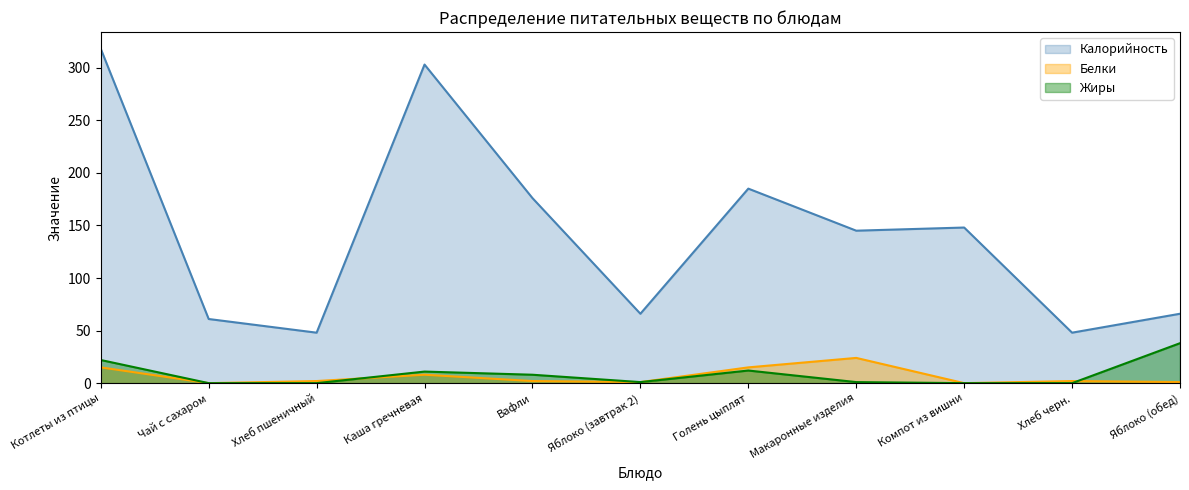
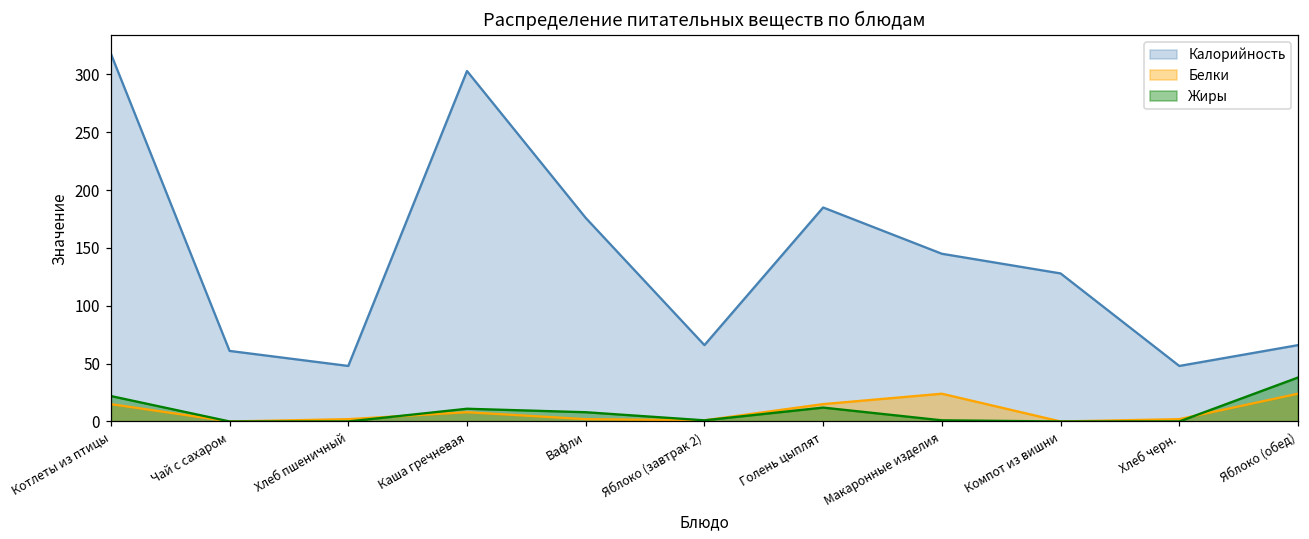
  {
    "Калорийность": {
      "Котлеты из птицы": 318,
      "Чай с сахаром": 61,
      "Хлеб пшеничный": 48,
      "Каша гречневая": 303,
      "Вафли": 176,
      "Яблоко (завтрак 2)": 66,
      "Голень цыплят": 185,
      "Макаронные изделия": 145,
-     "Компот из вишни": 148,
+     "Компот из вишни": 128,
      "Хлеб черн.": 48,
      "Яблоко (обед)": 66
    },
    "Белки": {
      "Котлеты из птицы": 15,
      "Каша гречневая": 8,
      "Вафли": 2,
      "Голень цыплят": 15,
      "Макаронные изделия": 24,
-     "Яблоко (обед)": 1
+     "Яблоко (обед)": 24
    },
    "Жиры": {
      "Котлеты из птицы": 22,
      "Каша гречневая": 11,
      "Вафли": 8,
      "Голень цыплят": 12,
      "Макаронные изделия": 1,
      "Яблоко (обед)": 38
    }
  }
